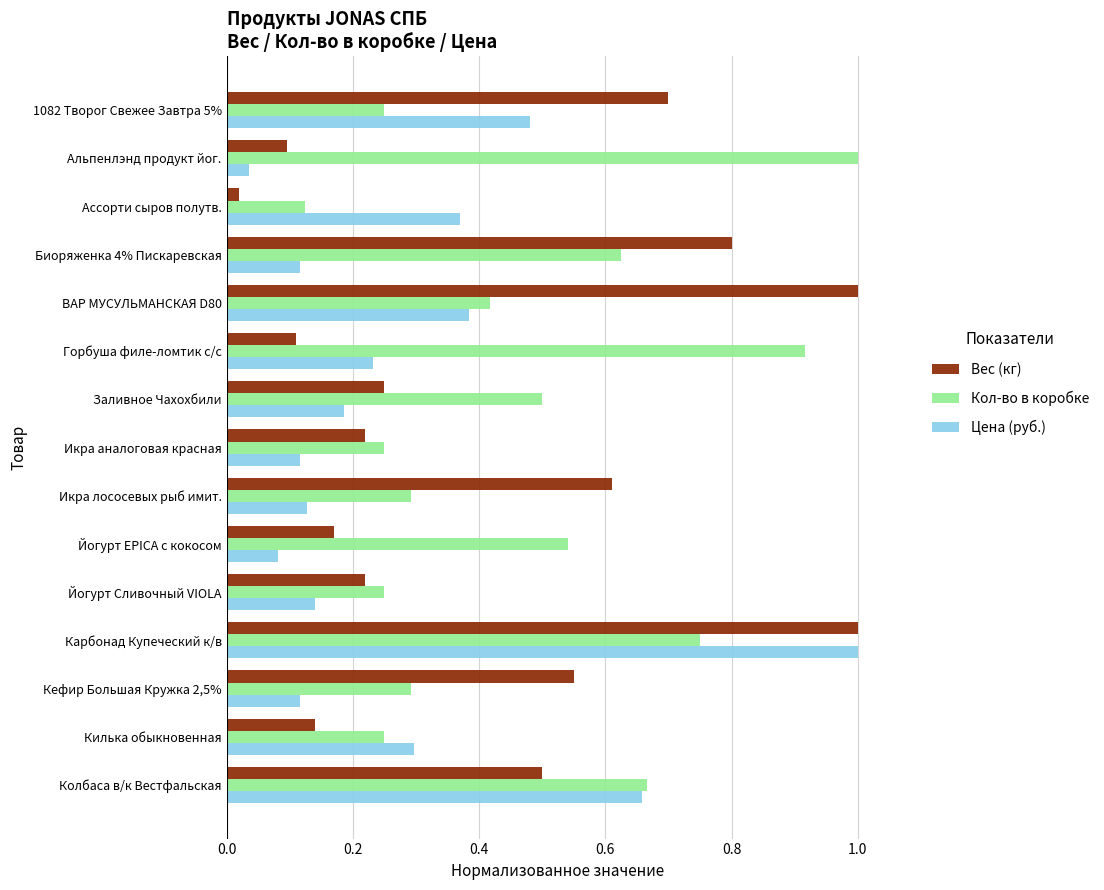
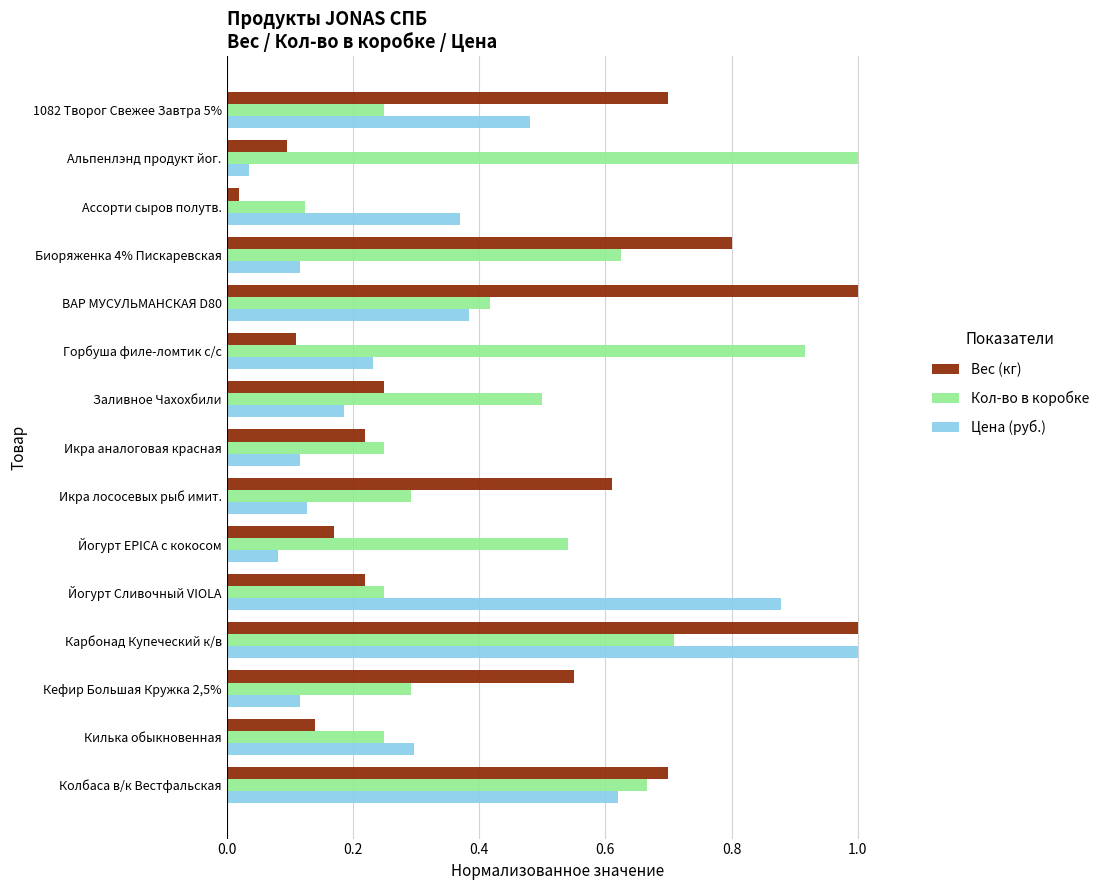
  {
    "Вес (кг)": {
      "1082 Творог Свежее Завтра 5%": 0.7,
      "Альпенлэнд продукт йог.": 0.10,
      "Ассорти сыров полутв.": 0.02,
      "Биоряженка 4% Пискаревская": 0.8,
      "ВАР МУСУЛЬМАНСКАЯ D80": 1.0,
      "Горбуша филе-ломтик с/с": 0.11,
      "Заливное Чахохбили": 0.25,
      "Икра аналоговая красная": 0.22,
      "Икра лососевых рыб имит.": 0.61,
      "Йогурт EPICA с кокосом": 0.17,
      "Йогурт Сливочный VIOLA": 0.22,
      "Карбонад Купеческий к/в": 1.0,
      "Кефир Большая Кружка 2,5%": 0.55,
      "Килька обыкновенная": 0.14,
-     "Колбаса в/к Вестфальская": 0.5
+     "Колбаса в/к Вестфальская": 0.7
    },
    "Кол-во в коробке": {
      "1082 Творог Свежее Завтра 5%": 0.25,
      "Альпенлэнд продукт йог.": 1.00,
      "Ассорти сыров полутв.": 0.13,
      "Биоряженка 4% Пискаревская": 0.63,
      "ВАР МУСУЛЬМАНСКАЯ D80": 0.42,
      "Горбуша филе-ломтик с/с": 0.92,
      "Заливное Чахохбили": 0.50,
      "Икра аналоговая красная": 0.25,
      "Икра лососевых рыб имит.": 0.29,
      "Йогурт EPICA с кокосом": 0.54,
      "Йогурт Сливочный VIOLA": 0.25,
-     "Карбонад Купеческий к/в": 0.75,
+     "Карбонад Купеческий к/в": 0.71,
      "Кефир Большая Кружка 2,5%": 0.29,
      "Килька обыкновенная": 0.25,
      "Колбаса в/к Вестфальская": 0.67
    },
    "Цена (руб.)": {
      "1082 Творог Свежее Завтра 5%": 0.48,
      "Альпенлэнд продукт йог.": 0.03,
      "Ассорти сыров полутв.": 0.37,
      "Биоряженка 4% Пискаревская": 0.12,
      "ВАР МУСУЛЬМАНСКАЯ D80": 0.38,
      "Горбуша филе-ломтик с/с": 0.23,
      "Заливное Чахохбили": 0.19,
      "Икра аналоговая красная": 0.12,
      "Икра лососевых рыб имит.": 0.13,
      "Йогурт EPICA с кокосом": 0.08,
-     "Йогурт Сливочный VIOLA": 0.14,
+     "Йогурт Сливочный VIOLA": 0.88,
      "Карбонад Купеческий к/в": 1.00,
      "Кефир Большая Кружка 2,5%": 0.12,
      "Килька обыкновенная": 0.30,
-     "Колбаса в/к Вестфальская": 0.66
+     "Колбаса в/к Вестфальская": 0.62
    }
  }
